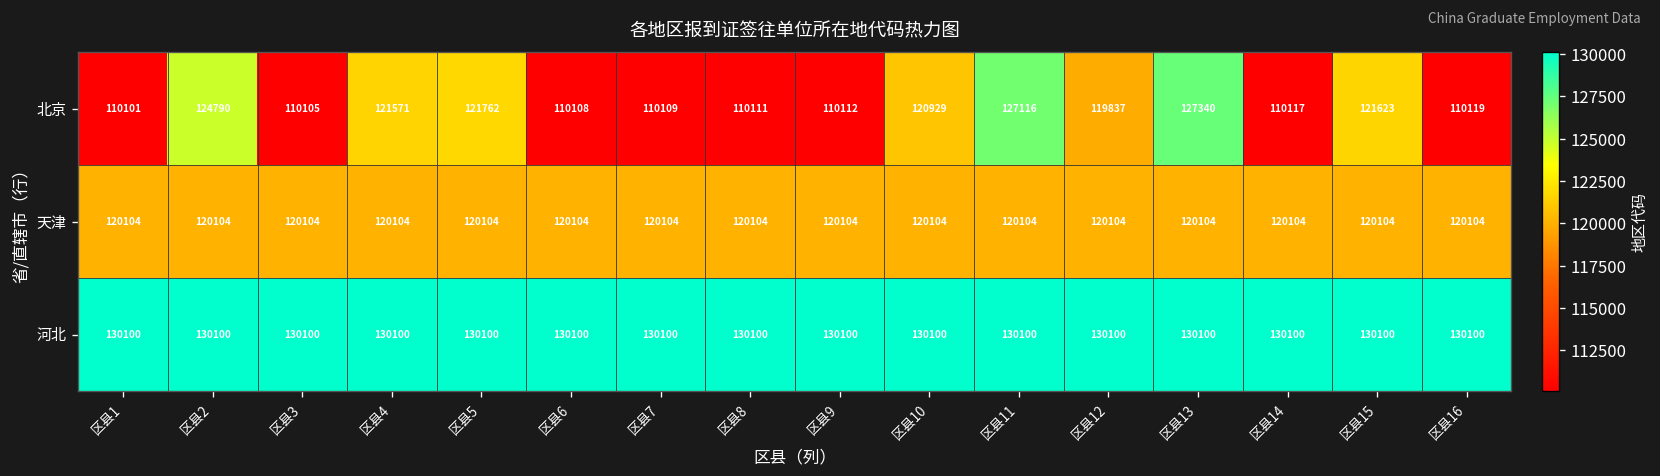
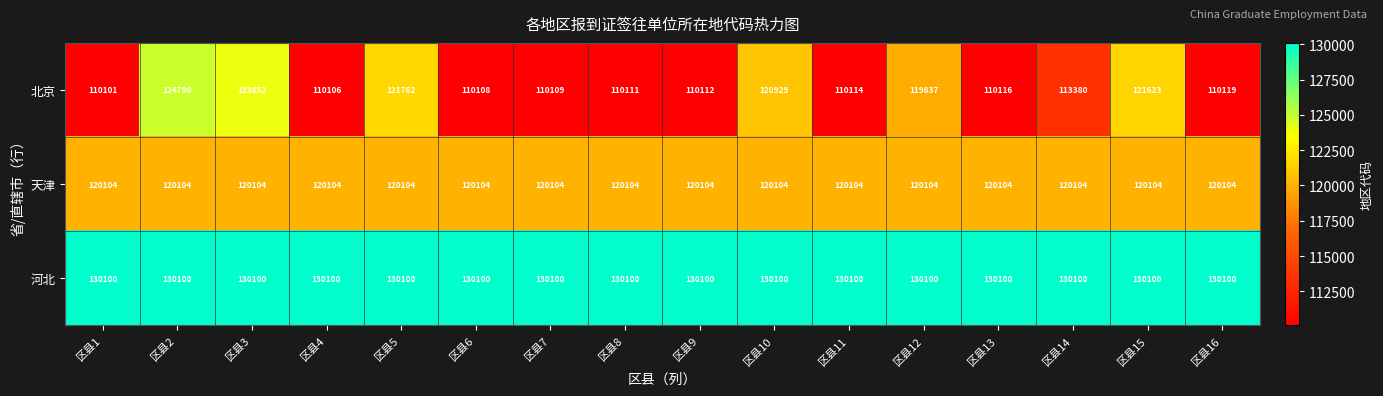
  {
    "北京": {
      "区县1": 110101,
      "区县2": 124790,
-     "区县3": 110105,
-     "区县4": 121571,
+     "区县3": 123852,
+     "区县4": 110106,
      "区县5": 121762,
      "区县6": 110108,
      "区县7": 110109,
      "区县8": 110111,
      "区县9": 110112,
      "区县10": 120929,
-     "区县11": 127116,
+     "区县11": 110114,
      "区县12": 119837,
-     "区县13": 127340,
-     "区县14": 110117,
+     "区县13": 110116,
+     "区县14": 113380,
      "区县15": 121623,
      "区县16": 110119
    },
    "天津": {
      "区县1": 120104,
      "区县2": 120104,
      "区县3": 120104,
      "区县4": 120104,
      "区县5": 120104,
      "区县6": 120104,
      "区县7": 120104,
      "区县8": 120104,
      "区县9": 120104,
      "区县10": 120104,
      "区县11": 120104,
      "区县12": 120104,
      "区县13": 120104,
      "区县14": 120104,
      "区县15": 120104,
      "区县16": 120104
    },
    "河北": {
      "区县1": 130100,
      "区县2": 130100,
      "区县3": 130100,
      "区县4": 130100,
      "区县5": 130100,
      "区县6": 130100,
      "区县7": 130100,
      "区县8": 130100,
      "区县9": 130100,
      "区县10": 130100,
      "区县11": 130100,
      "区县12": 130100,
      "区县13": 130100,
      "区县14": 130100,
      "区县15": 130100,
      "区县16": 130100
    }
  }
